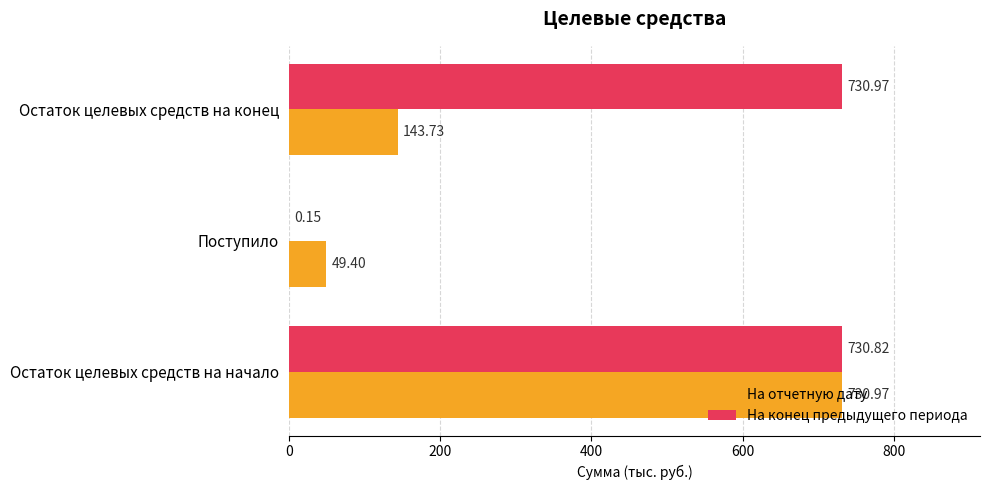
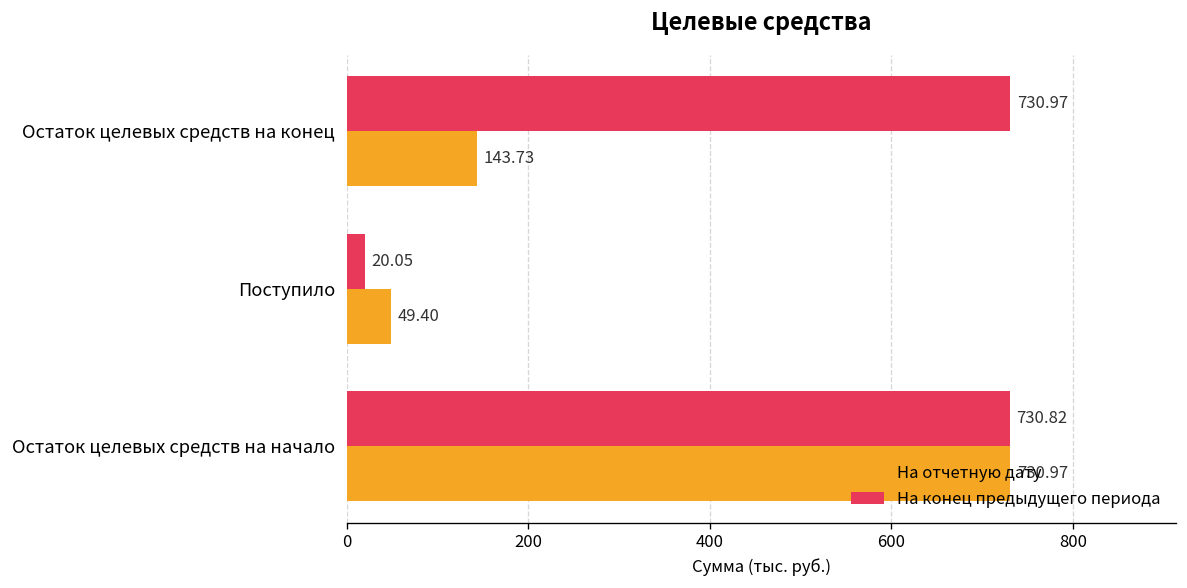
  {
    "На отчетную дату": {
      "Остаток целевых средств на конец": 143.73,
      "Поступило": 49.40,
      "Остаток целевых средств на начало": 730.97
    },
    "На конец предыдущего периода": {
      "Остаток целевых средств на конец": 730.97,
-     "Поступило": 0.15,
+     "Поступило": 20.05,
      "Остаток целевых средств на начало": 730.82
    }
  }
